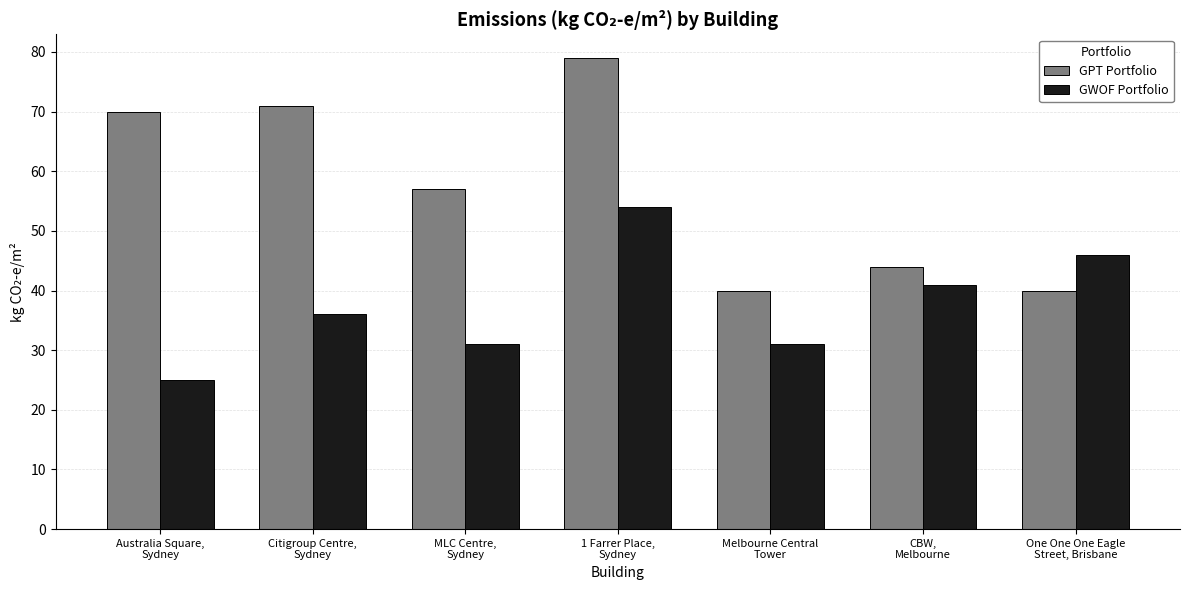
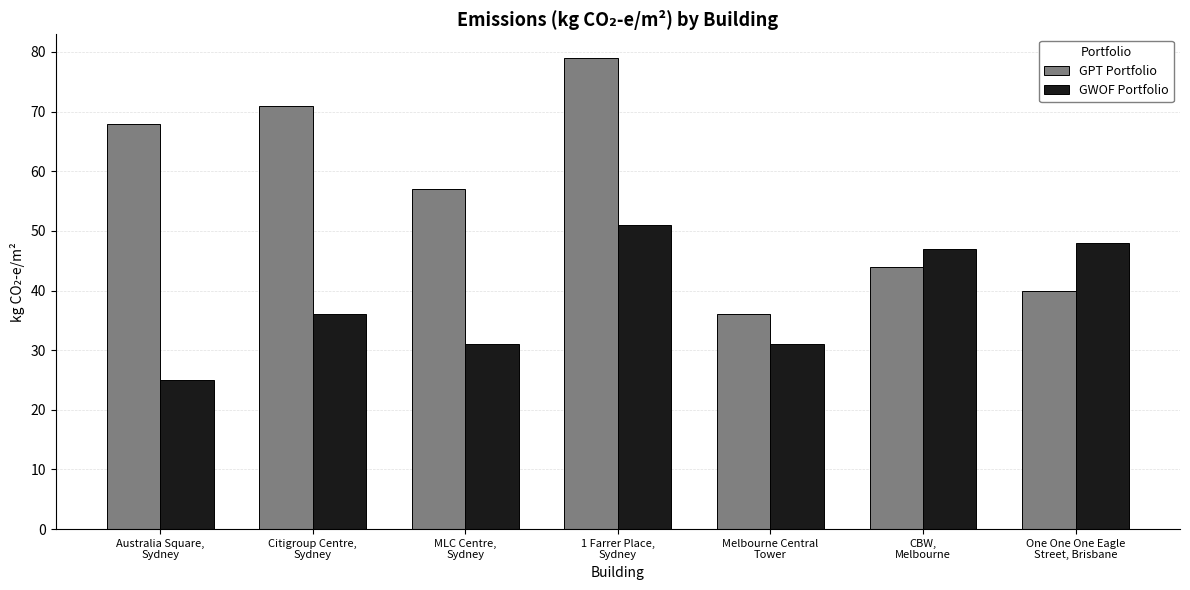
  {
    "GPT Portfolio": {
-     "Australia Square, Sydney": 70,
+     "Australia Square, Sydney": 68,
      "Citigroup Centre, Sydney": 71,
      "MLC Centre, Sydney": 57,
      "1 Farrer Place, Sydney": 79,
-     "Melbourne Central Tower": 40,
+     "Melbourne Central Tower": 36,
      "CBW, Melbourne": 44,
      "One One One Eagle Street, Brisbane": 40
    },
    "GWOF Portfolio": {
      "Australia Square, Sydney": 25,
      "Citigroup Centre, Sydney": 36,
      "MLC Centre, Sydney": 31,
-     "1 Farrer Place, Sydney": 54,
+     "1 Farrer Place, Sydney": 51,
      "Melbourne Central Tower": 31,
-     "CBW, Melbourne": 41,
-     "One One One Eagle Street, Brisbane": 46
+     "CBW, Melbourne": 47,
+     "One One One Eagle Street, Brisbane": 48
    }
  }
